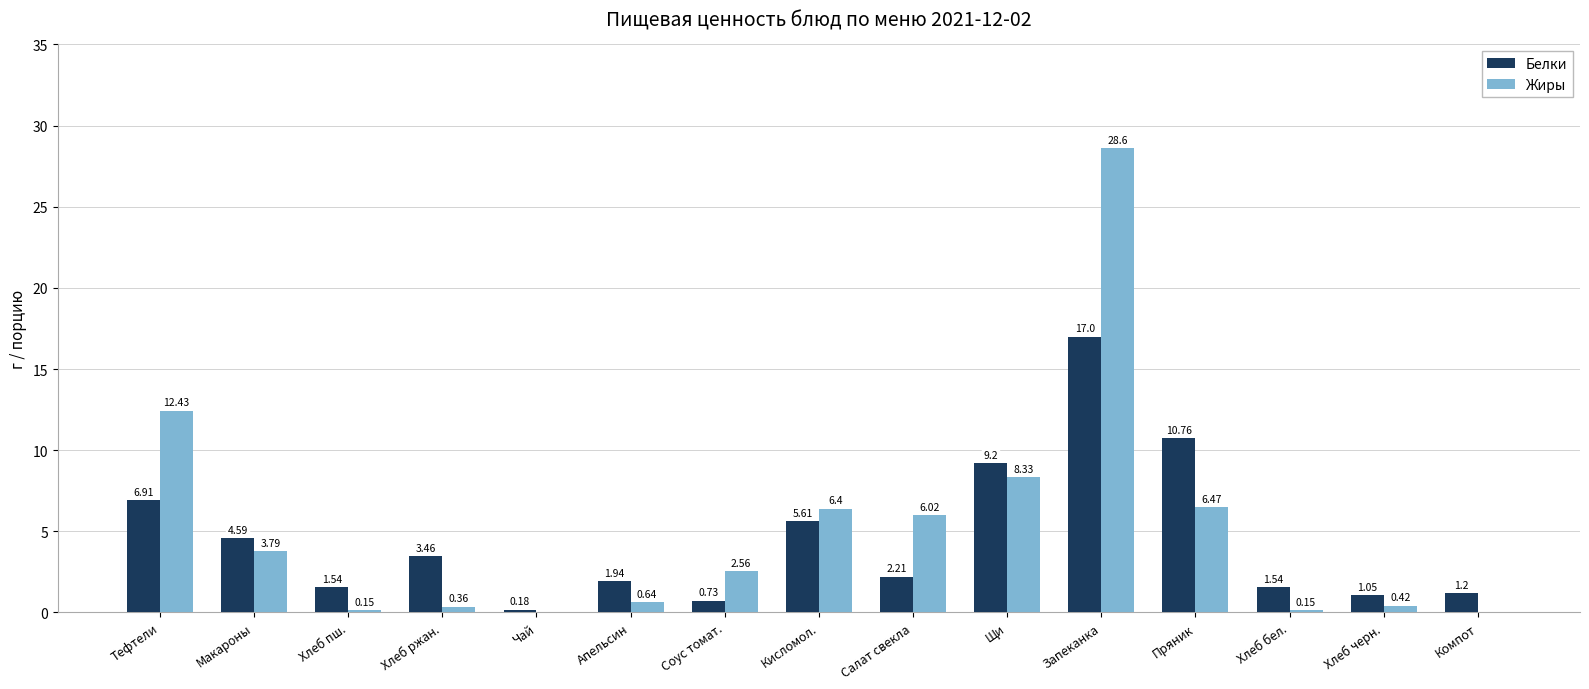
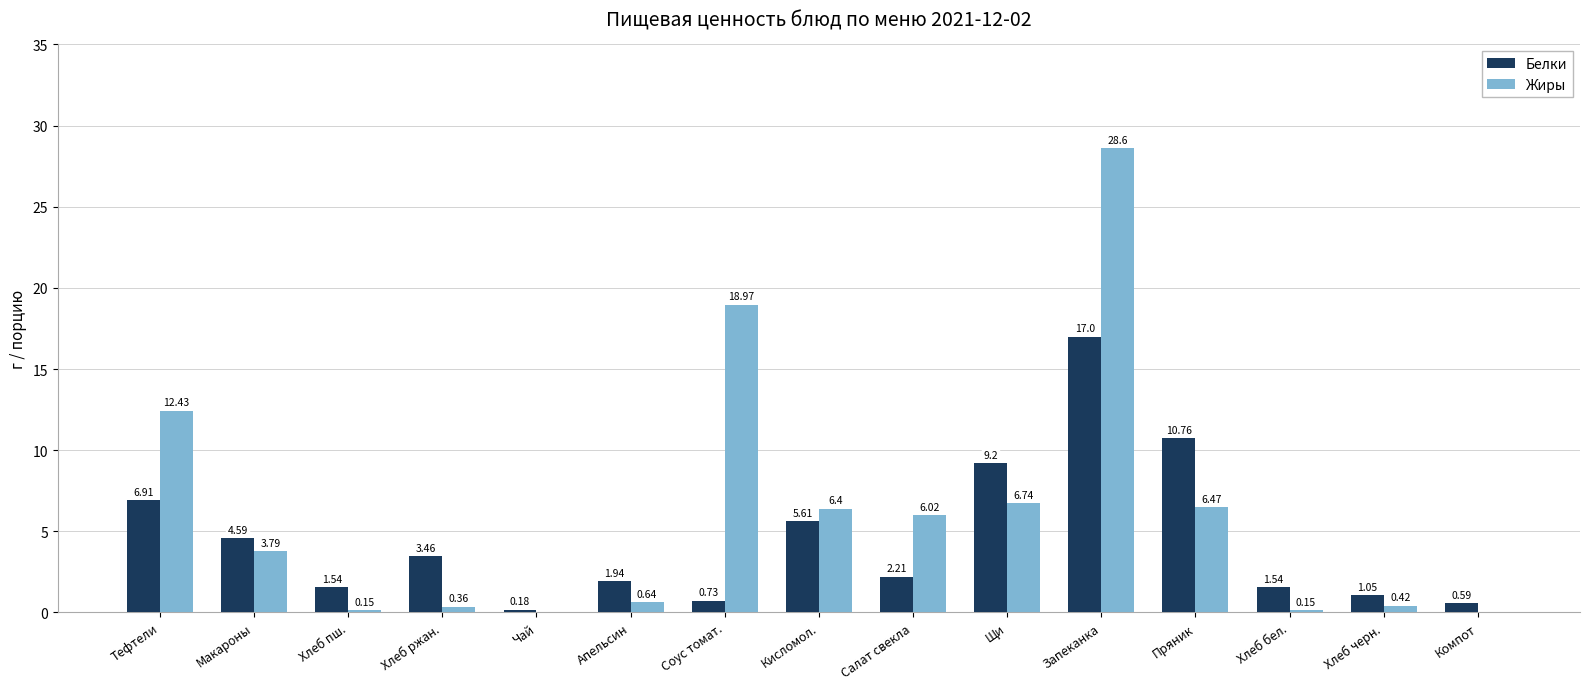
  {
    "Белки": {
-     "Компот": 1.2
+     "Компот": 0.59
    },
    "Жиры": {
-     "Соус томат.": 2.56,
-     "Щи": 8.33
+     "Соус томат.": 18.97,
+     "Щи": 6.74
    }
  }
